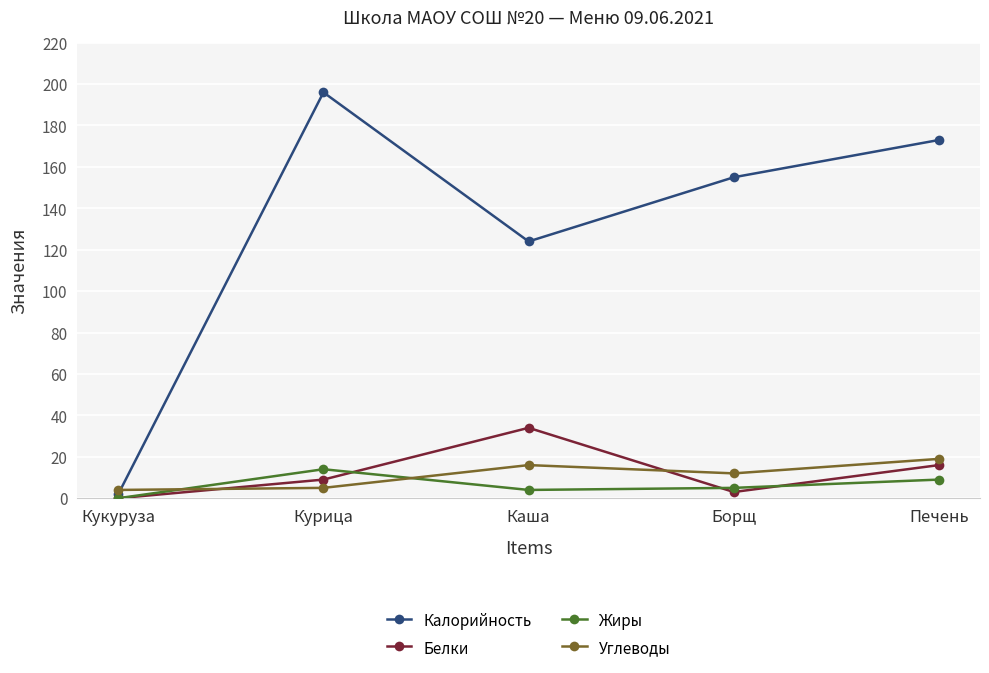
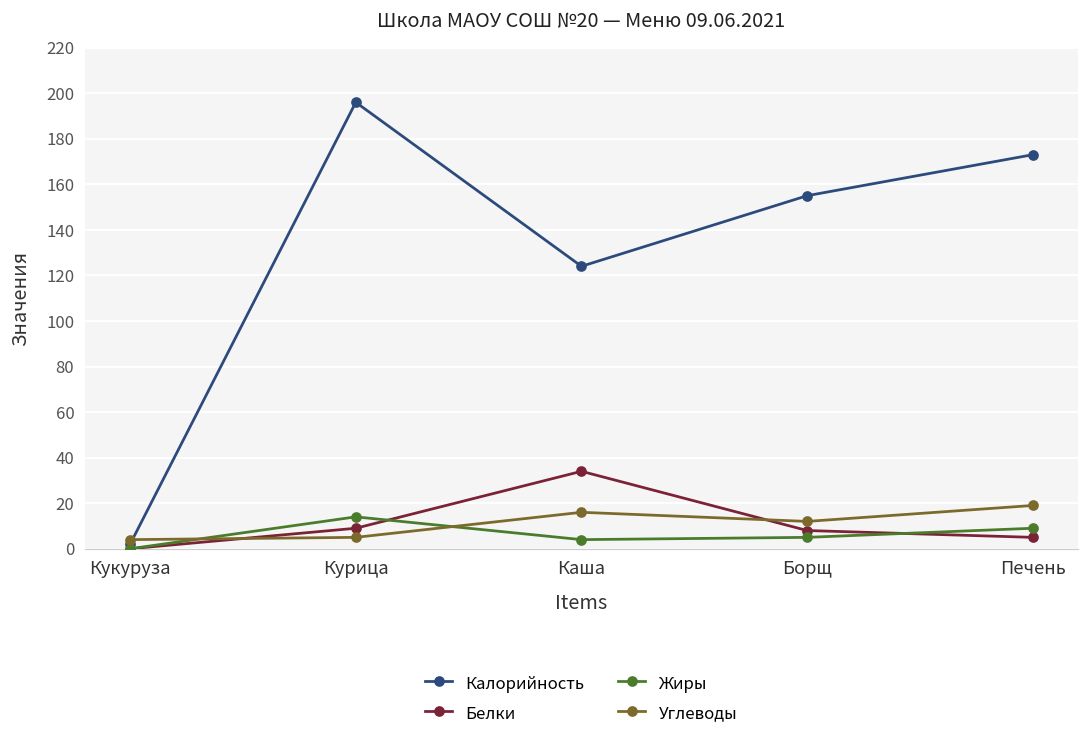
  {
    "Калорийность": {
      "Кукуруза": 2,
      "Курица": 196,
      "Каша": 124,
      "Борщ": 155,
      "Печень": 173
    },
    "Белки": {
      "Курица": 9,
      "Каша": 34,
-     "Борщ": 3,
-     "Печень": 16
+     "Борщ": 8,
+     "Печень": 5
    }
  }
